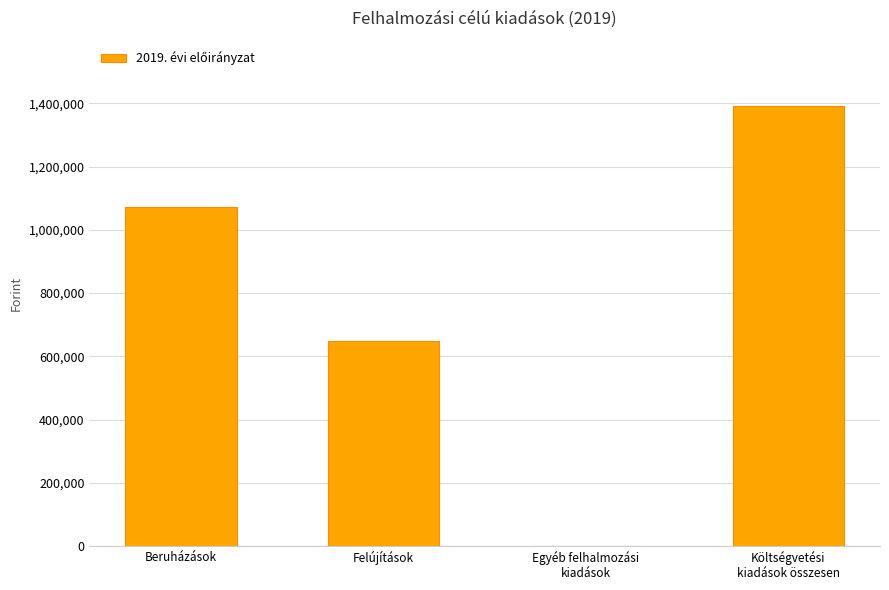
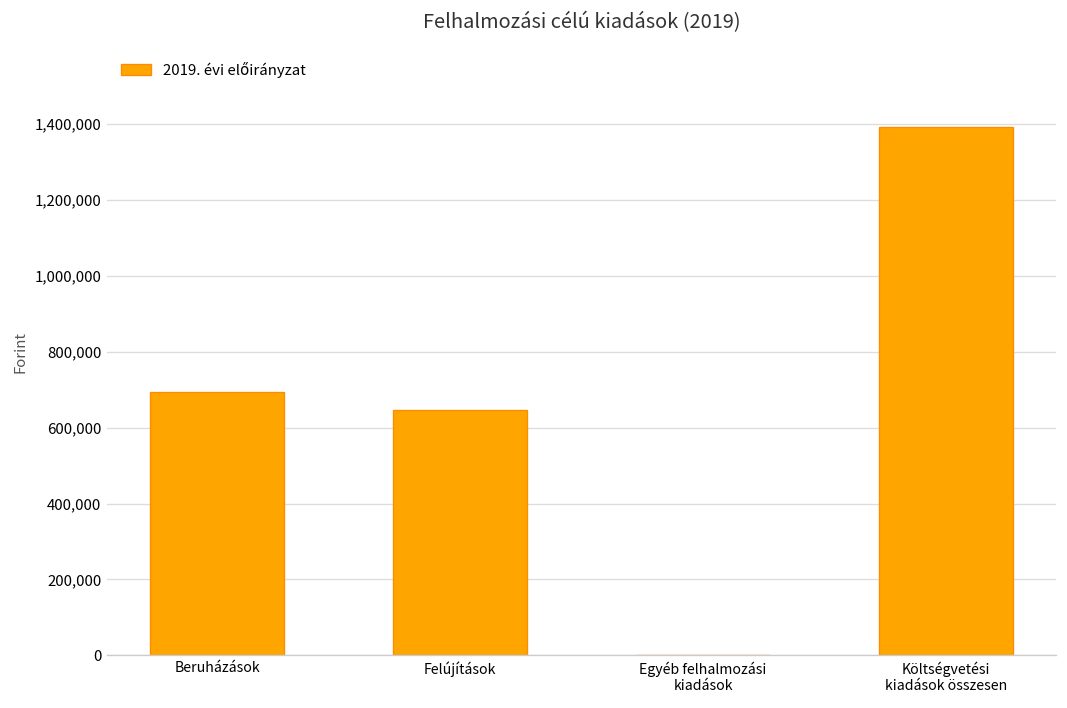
  {
-   "Beruházások": "1,070,000",
+   "Beruházások": "700,000",
    "Felújítások": "650,000",
    "Egyéb felhalmozási kiadások": "0",
    "Költségvetési kiadások összesen": "1,390,000"
  }
